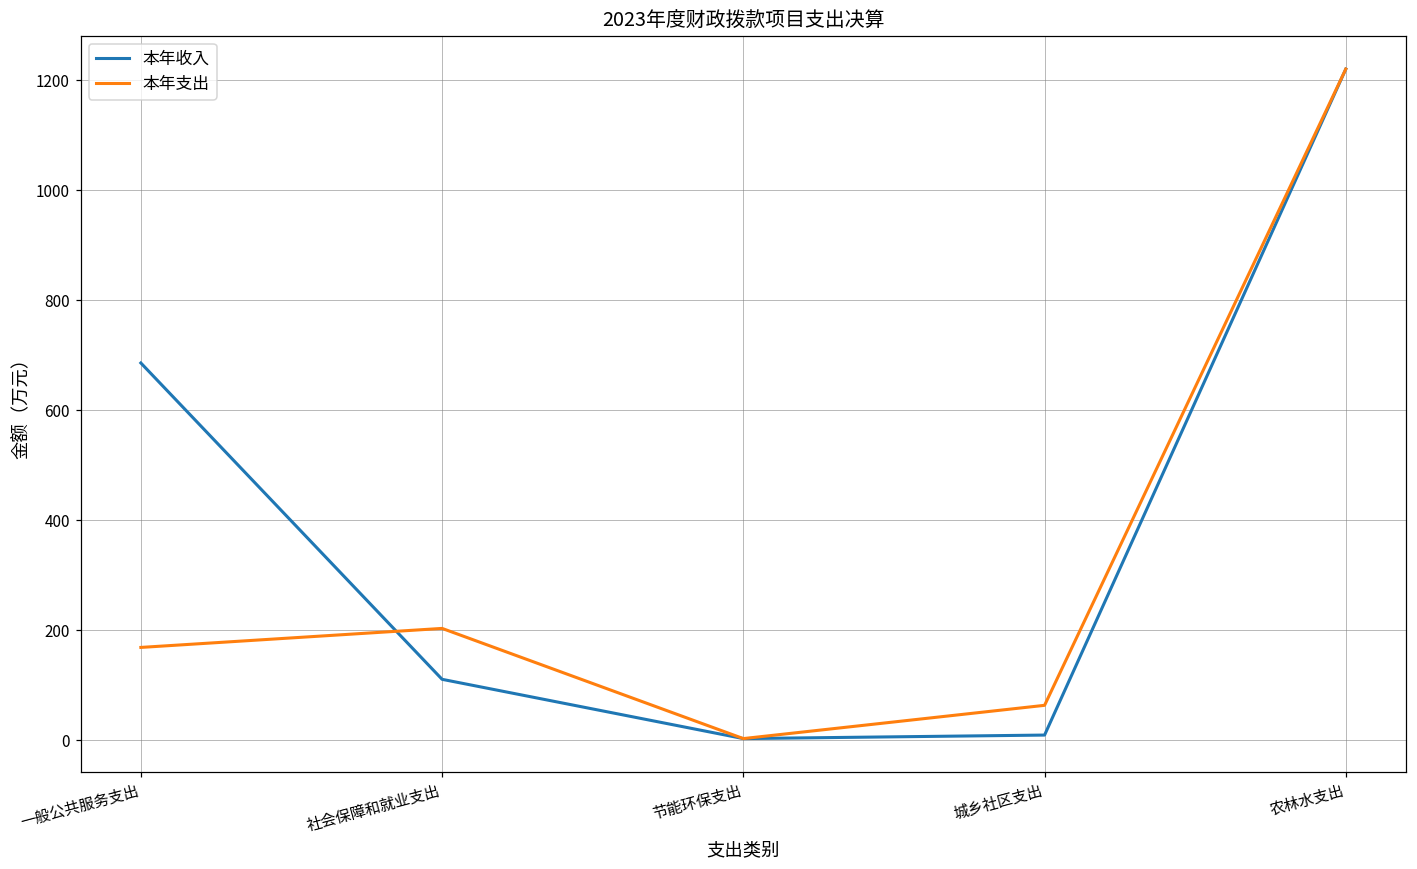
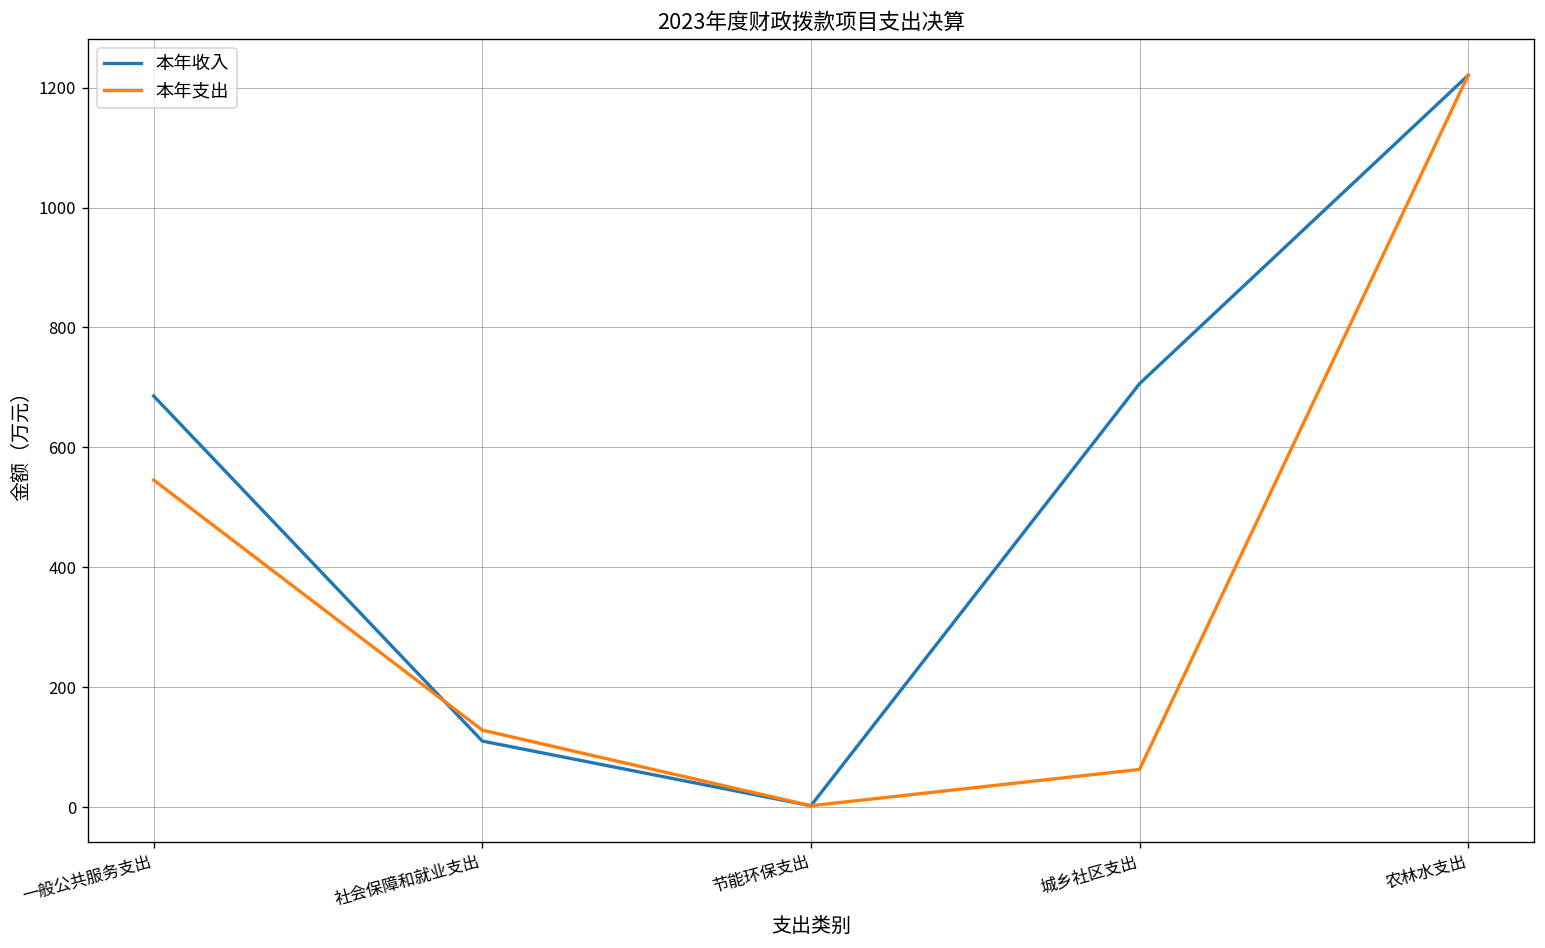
  {
    "本年收入": {
      "一般公共服务支出": 690,
      "社会保障和就业支出": 110,
-     "城乡社区支出": 10
+     "城乡社区支出": 710
    },
    "本年支出": {
-     "一般公共服务支出": 170,
-     "社会保障和就业支出": 200,
+     "一般公共服务支出": 550,
+     "社会保障和就业支出": 130,
      "城乡社区支出": 60
    }
  }
